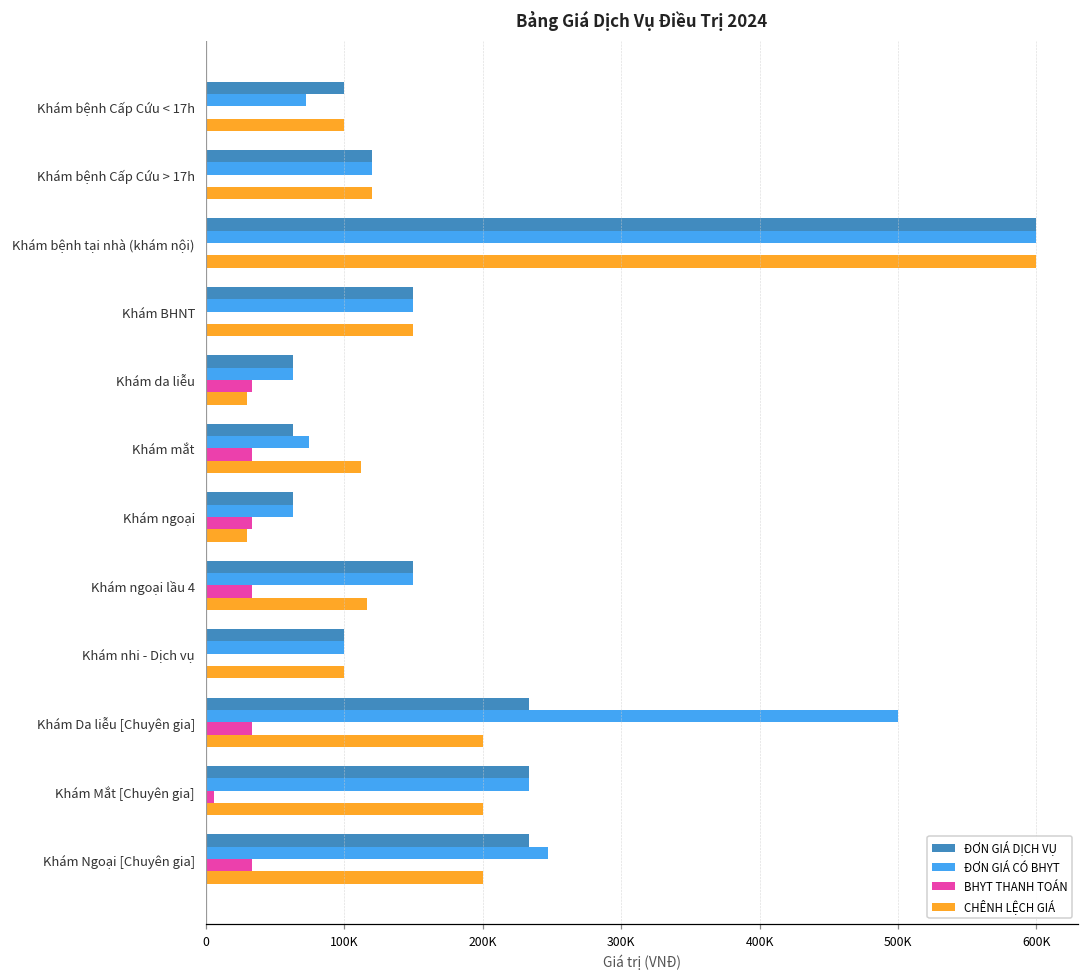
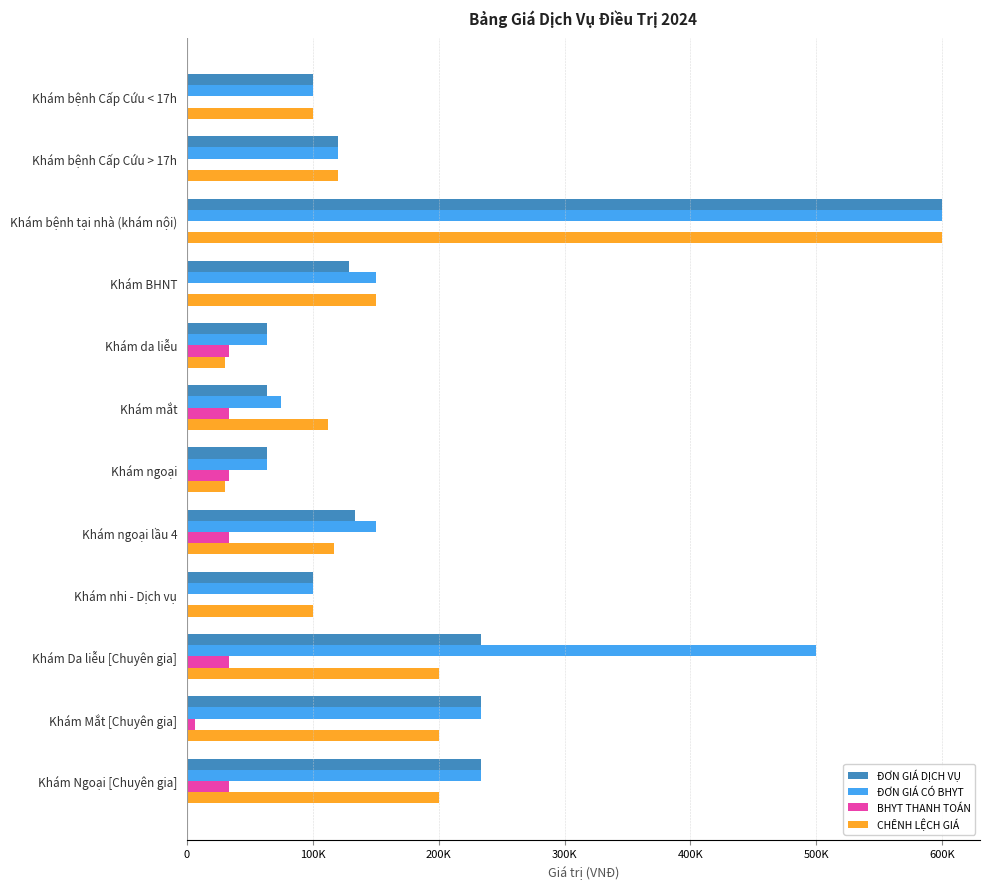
  {
    "ĐƠN GIÁ DỊCH VỤ": {
      "Khám bệnh Cấp Cứu < 17h": 100000,
      "Khám bệnh Cấp Cứu > 17h": 120000,
      "Khám bệnh tại nhà (khám nội)": 600000,
-     "Khám BHNT": 150000,
+     "Khám BHNT": 129000,
      "Khám da liễu": 63000,
      "Khám mắt": 63000,
      "Khám ngoại": 63000,
-     "Khám ngoại lầu 4": 150000,
+     "Khám ngoại lầu 4": 134000,
      "Khám nhi - Dịch vụ": 100000,
      "Khám Da liễu [Chuyên gia]": 233000,
      "Khám Mắt [Chuyên gia]": 233000,
      "Khám Ngoại [Chuyên gia]": 233000
    },
    "ĐƠN GIÁ CÓ BHYT": {
-     "Khám bệnh Cấp Cứu < 17h": 72000,
+     "Khám bệnh Cấp Cứu < 17h": 100000,
      "Khám bệnh Cấp Cứu > 17h": 120000,
      "Khám bệnh tại nhà (khám nội)": 600000,
      "Khám BHNT": 150000,
      "Khám da liễu": 63000,
      "Khám mắt": 74000,
      "Khám ngoại": 63000,
      "Khám ngoại lầu 4": 150000,
      "Khám nhi - Dịch vụ": 100000,
      "Khám Da liễu [Chuyên gia]": 500000,
      "Khám Mắt [Chuyên gia]": 233000,
-     "Khám Ngoại [Chuyên gia]": 247000
+     "Khám Ngoại [Chuyên gia]": 233000
    },
    "BHYT THANH TOÁN": {
      "Khám bệnh Cấp Cứu < 17h": 0,
      "Khám bệnh Cấp Cứu > 17h": 0,
      "Khám bệnh tại nhà (khám nội)": 0,
      "Khám BHNT": 0,
      "Khám da liễu": 33000,
      "Khám mắt": 33000,
      "Khám ngoại": 33000,
      "Khám ngoại lầu 4": 33000,
      "Khám nhi - Dịch vụ": 0,
      "Khám Da liễu [Chuyên gia]": 33000,
      "Khám Mắt [Chuyên gia]": 6000,
      "Khám Ngoại [Chuyên gia]": 33000
    },
    "CHÊNH LỆCH GIÁ": {
      "Khám bệnh Cấp Cứu < 17h": 100000,
      "Khám bệnh Cấp Cứu > 17h": 120000,
      "Khám bệnh tại nhà (khám nội)": 600000,
      "Khám BHNT": 150000,
      "Khám da liễu": 30000,
      "Khám mắt": 112000,
      "Khám ngoại": 30000,
      "Khám ngoại lầu 4": 117000,
      "Khám nhi - Dịch vụ": 100000,
      "Khám Da liễu [Chuyên gia]": 200000,
      "Khám Mắt [Chuyên gia]": 200000,
      "Khám Ngoại [Chuyên gia]": 200000
    }
  }
